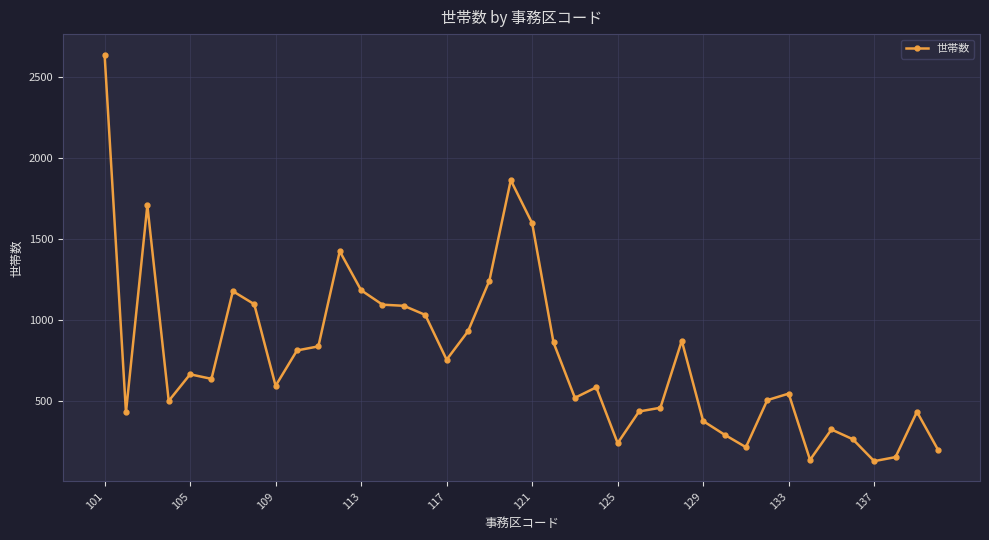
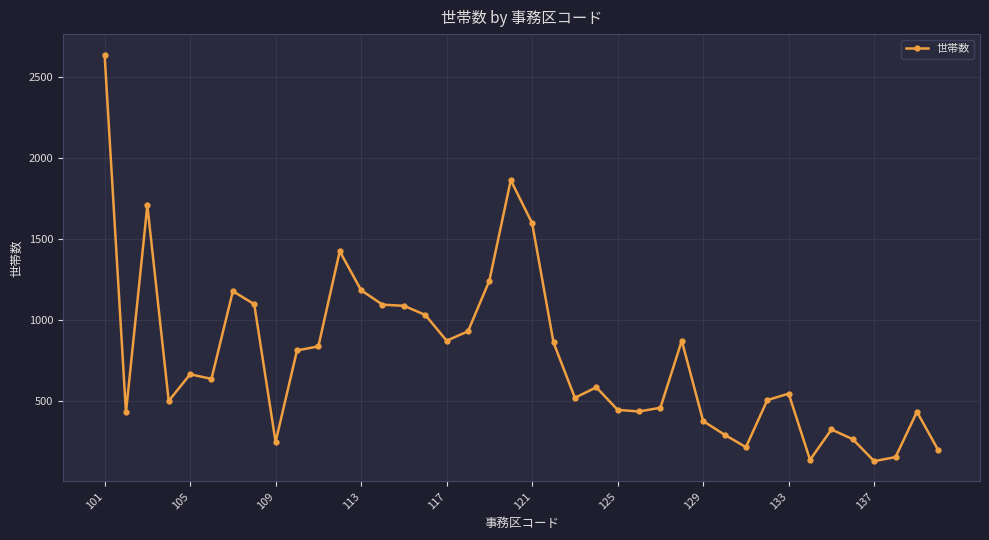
  {
    "101": 2640,
    "105": 670,
-   "109": 600,
+   "109": 250,
    "113": 1180,
-   "117": 760,
+   "117": 870,
    "121": 1600,
-   "125": 240,
+   "125": 450,
    "129": 380,
    "133": 550,
    "137": 130
  }
